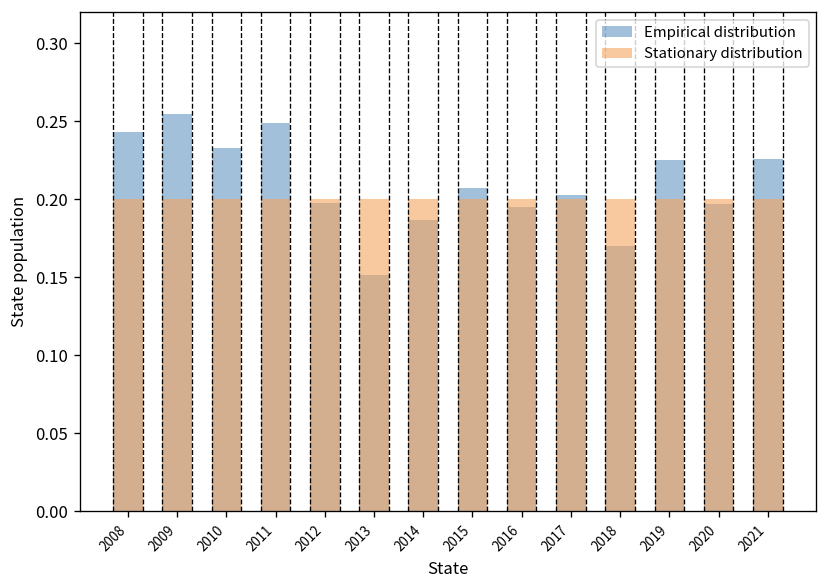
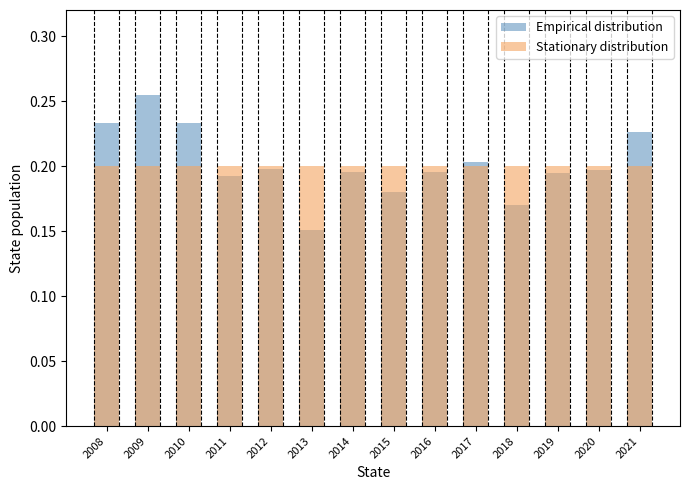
  {
    "Empirical distribution": {
-     "2008": 0.243,
+     "2008": 0.233,
      "2009": 0.255,
      "2010": 0.233,
-     "2011": 0.249,
-     "2014": 0.186,
-     "2015": 0.207,
+     "2011": 0.192,
+     "2014": 0.195,
+     "2015": 0.180,
      "2017": 0.203,
-     "2019": 0.225,
+     "2019": 0.195,
      "2021": 0.226
    },
    "Stationary distribution": {
      "2012": 0.200,
      "2013": 0.200,
      "2014": 0.200,
      "2016": 0.200,
      "2018": 0.200,
      "2020": 0.200
    }
  }
